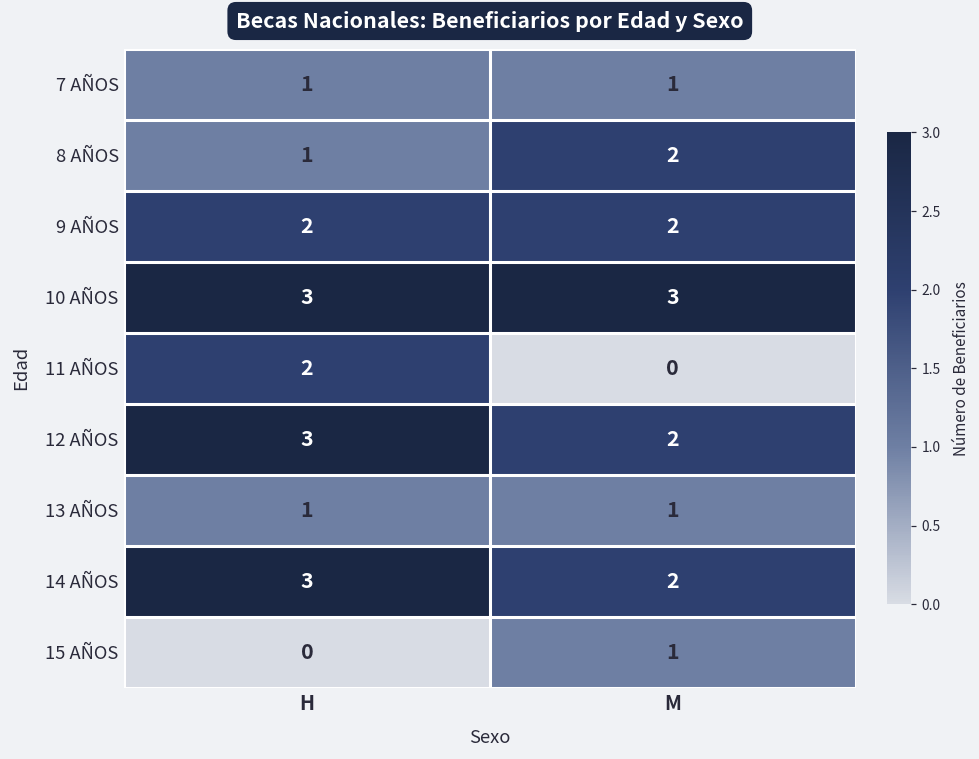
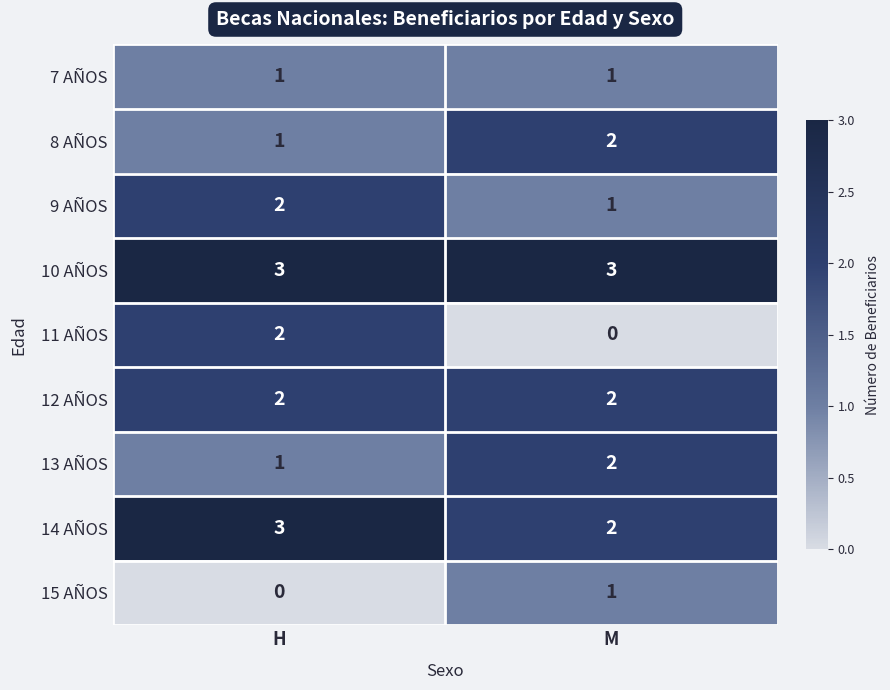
  {
    "7 AÑOS": {
      "H": 1,
      "M": 1
    },
    "8 AÑOS": {
      "H": 1,
      "M": 2
    },
    "9 AÑOS": {
      "H": 2,
-     "M": 2
+     "M": 1
    },
    "10 AÑOS": {
      "H": 3,
      "M": 3
    },
    "11 AÑOS": {
      "H": 2,
      "M": 0
    },
    "12 AÑOS": {
-     "H": 3,
+     "H": 2,
      "M": 2
    },
    "13 AÑOS": {
      "H": 1,
-     "M": 1
+     "M": 2
    },
    "14 AÑOS": {
      "H": 3,
      "M": 2
    },
    "15 AÑOS": {
      "H": 0,
      "M": 1
    }
  }
